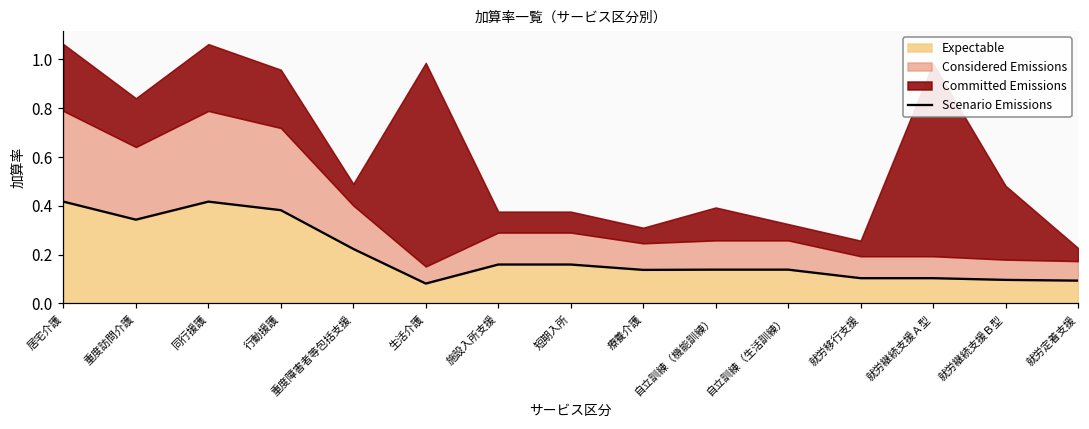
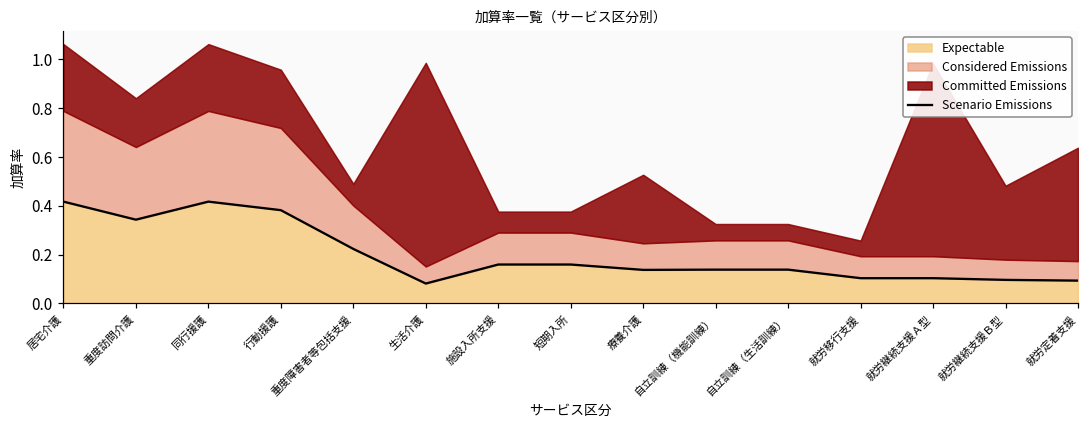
  {
    "Committed Emissions": {
      "居宅介護": 0.27,
      "重度訪問介護": 0.20,
      "同行援護": 0.27,
      "行動援護": 0.24,
      "重度障害者等包括支援": 0.09,
      "生活介護": 0.84,
      "施設入所支援": 0.09,
      "短期入所": 0.09,
-     "療養介護": 0.06,
-     "自立訓練（機能訓練）": 0.14,
+     "療養介護": 0.28,
+     "自立訓練（機能訓練）": 0.07,
      "自立訓練（生活訓練）": 0.07,
      "就労移行支援": 0.06,
      "就労継続支援Ｂ型": 0.30,
-     "就労定着支援": 0.05
+     "就労定着支援": 0.47
    }
  }
